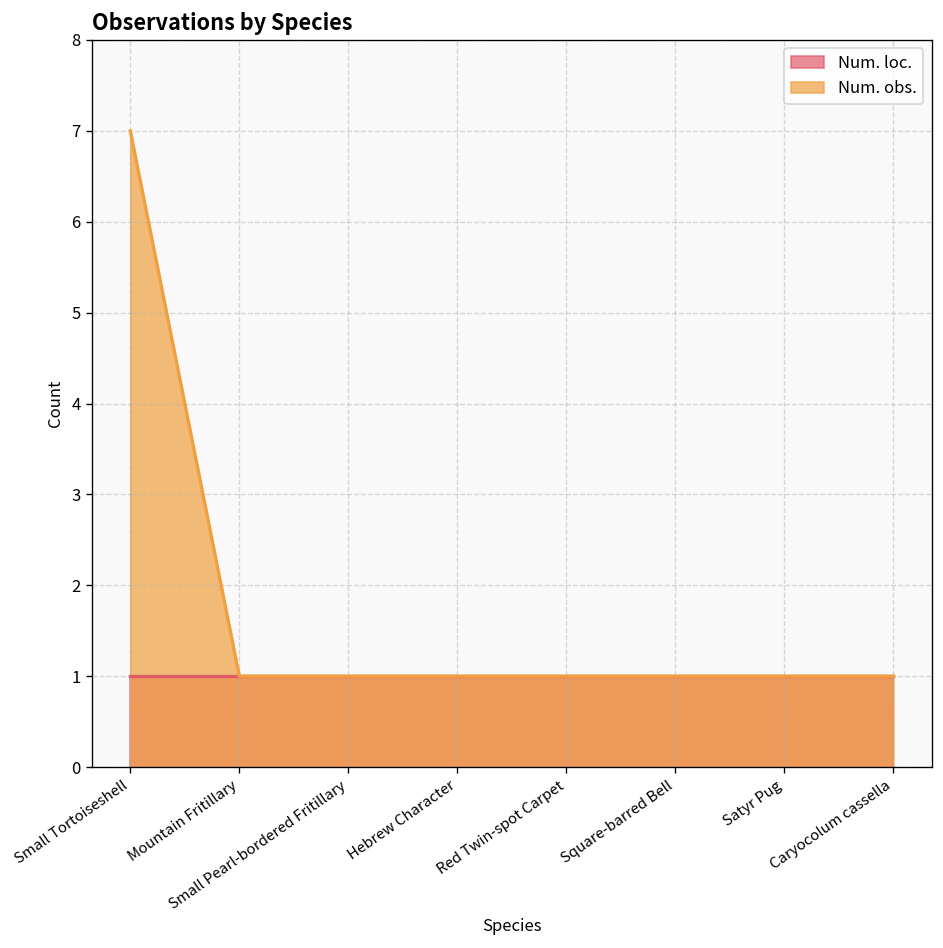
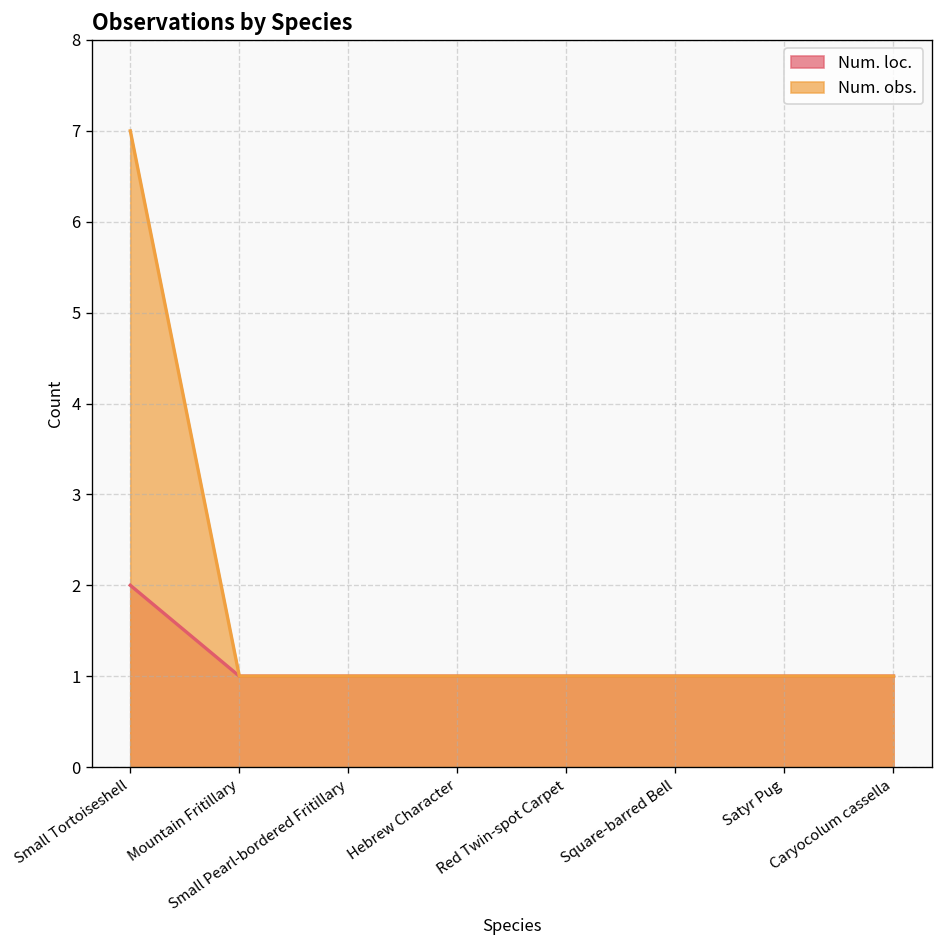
  {
    "Num. loc.": {
-     "Small Tortoiseshell": 1
+     "Small Tortoiseshell": 2
    },
    "Num. obs.": {
      "Small Tortoiseshell": 7
    }
  }
